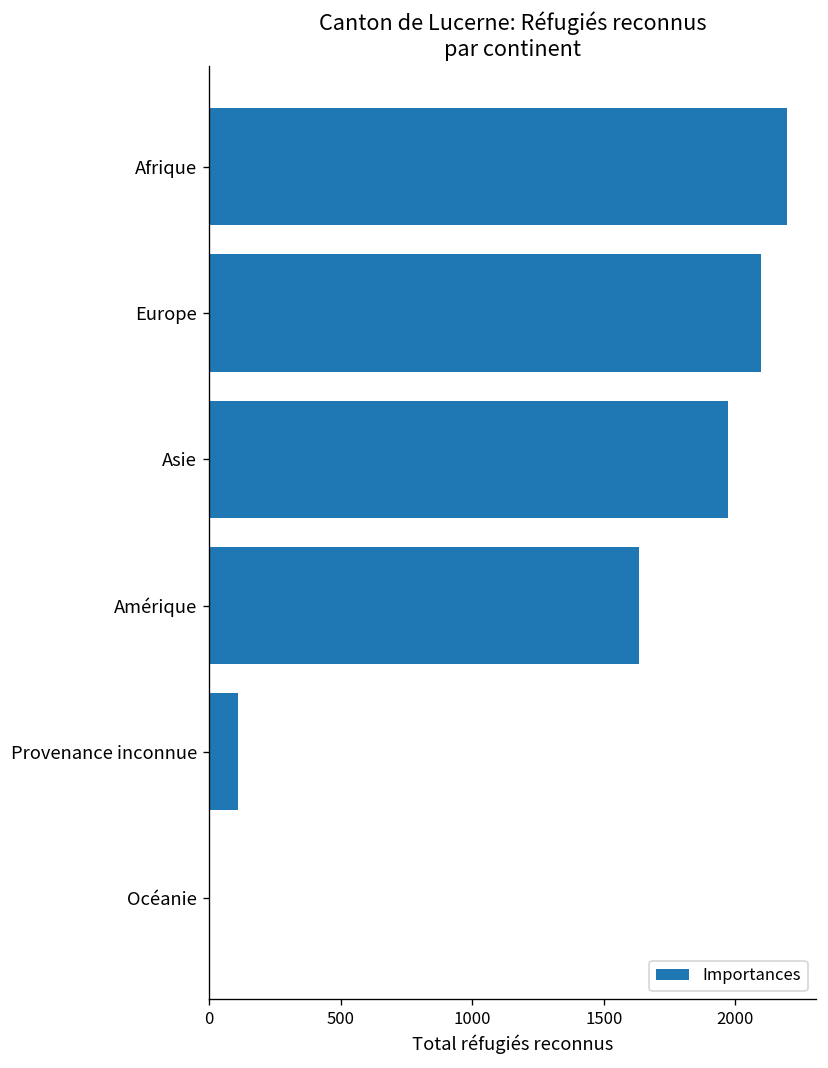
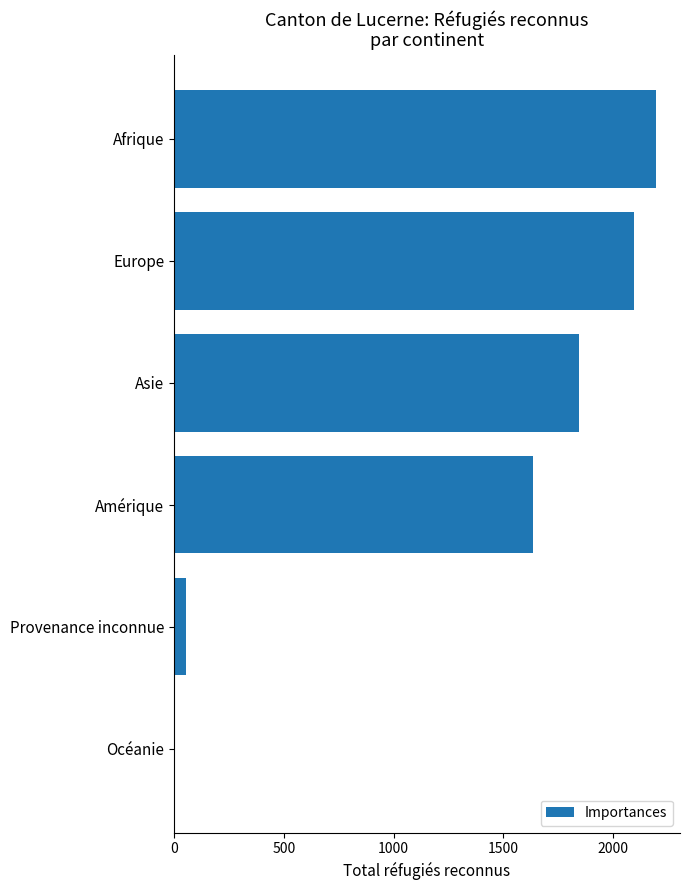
  {
    "Afrique": 2200,
    "Europe": 2100,
-   "Asie": 1970,
+   "Asie": 1840,
    "Amérique": 1630,
-   "Provenance inconnue": 110,
+   "Provenance inconnue": 60,
    "Océanie": 0
  }
